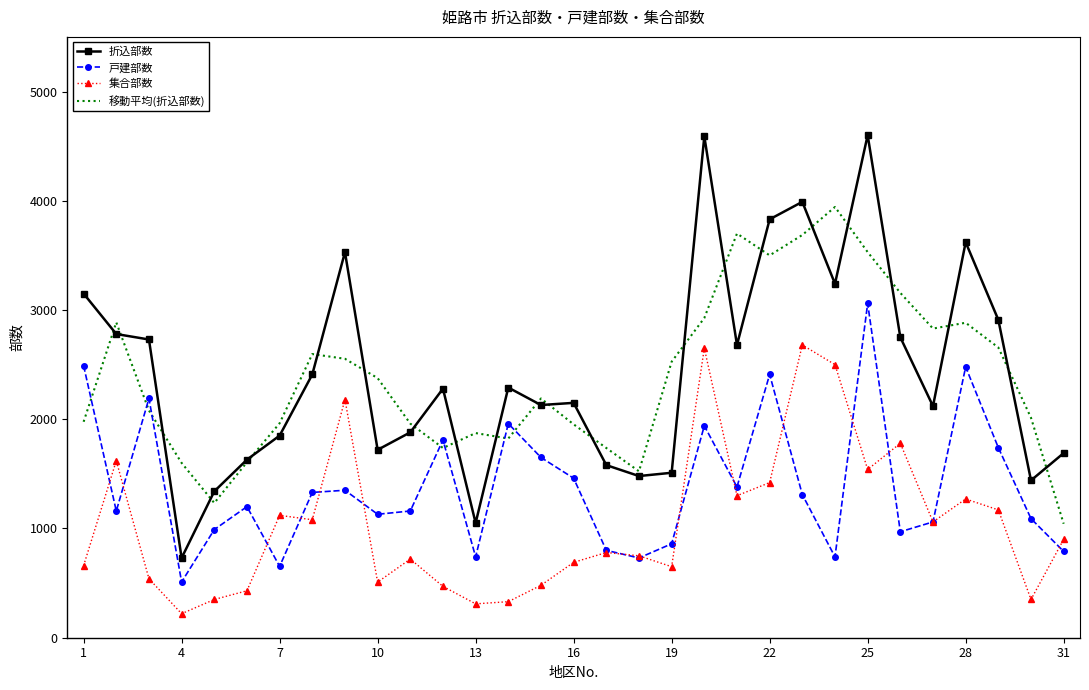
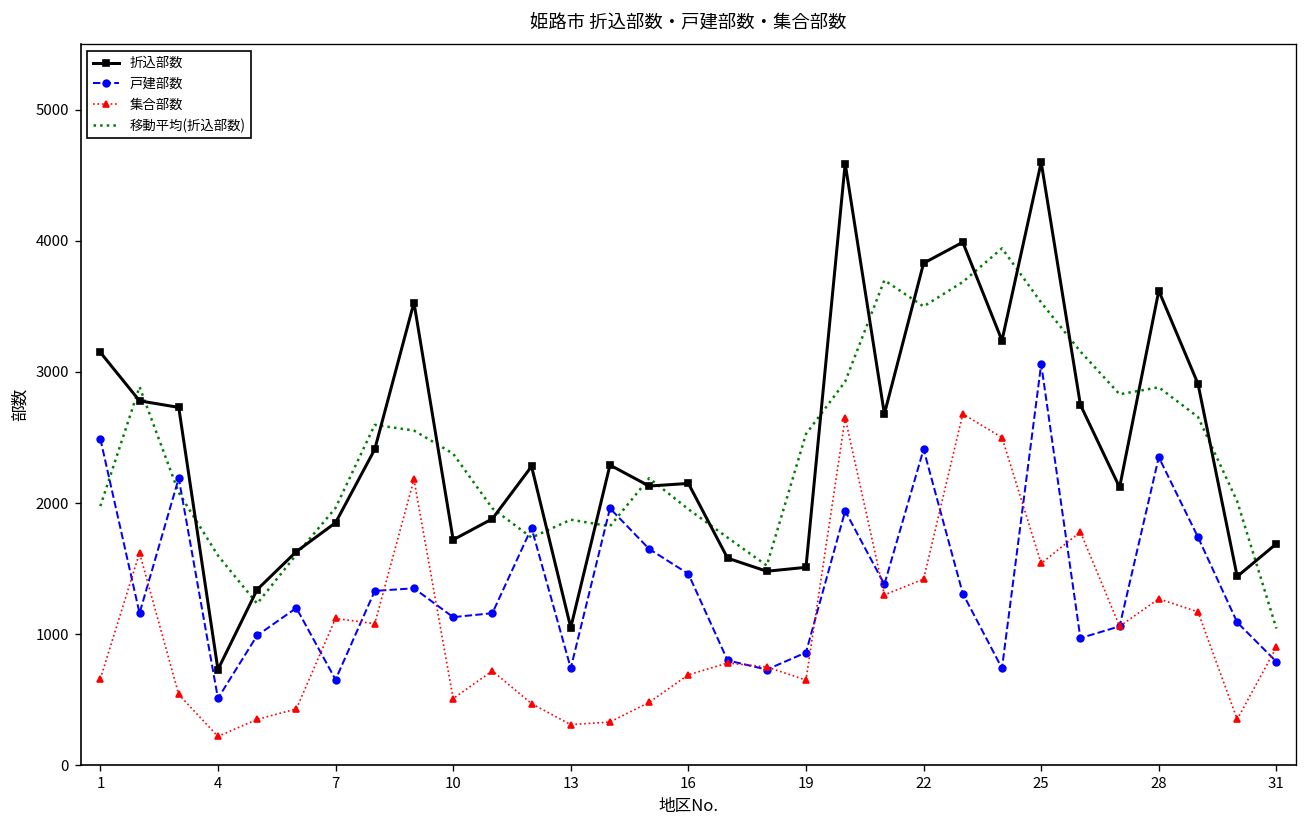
  {
    "折込部数": {
      "1": 3150,
      "4": 730,
      "7": 1850,
      "10": 1720,
      "13": 1050,
      "16": 2150,
      "19": 1510,
      "22": 3830,
      "25": 4600,
      "28": 3620,
      "31": 1690
    },
    "戸建部数": {
      "1": 2490,
      "4": 510,
      "7": 650,
      "10": 1130,
      "13": 740,
      "16": 1460,
      "19": 860,
      "22": 2410,
      "25": 3060,
-     "28": 2480,
+     "28": 2350,
      "31": 790
    },
    "集合部数": {
      "1": 660,
      "4": 220,
      "7": 1120,
      "10": 510,
      "13": 310,
      "16": 690,
      "19": 650,
      "22": 1420,
      "25": 1540,
      "28": 1270,
      "31": 900
    },
    "移動平均(折込部数)": {
      "1": 1980,
      "4": 1600,
      "7": 1960,
      "10": 2380,
      "13": 1870,
      "16": 1950,
      "19": 2530,
      "22": 3500,
      "25": 3530,
      "28": 2880,
      "31": 1040
    }
  }
